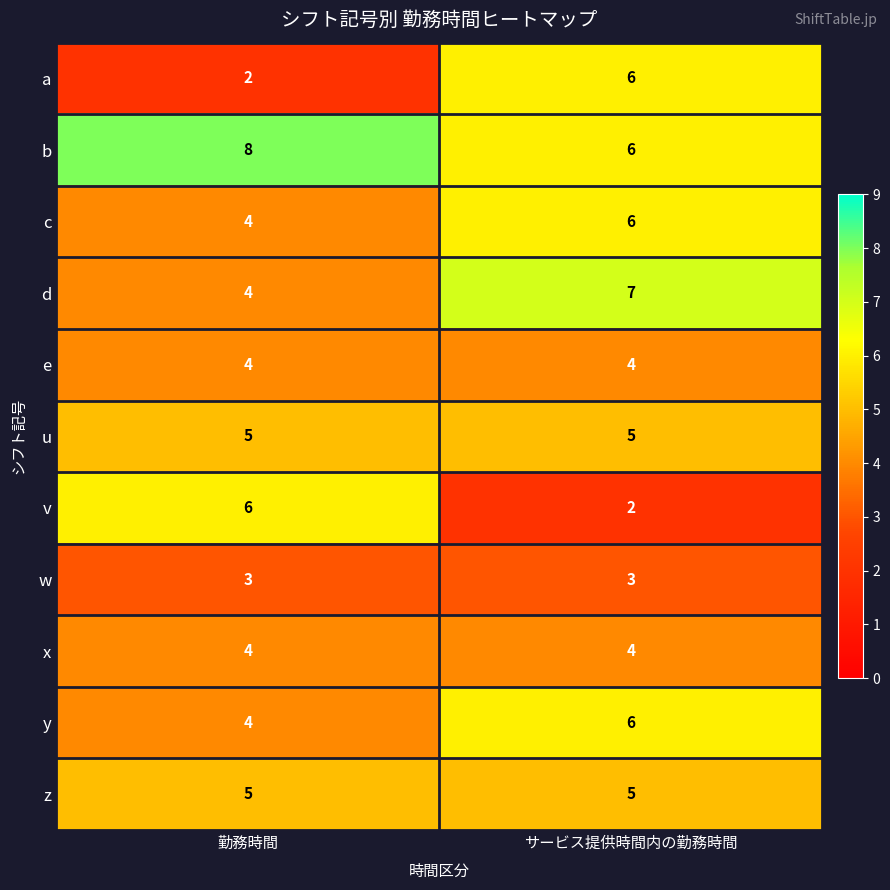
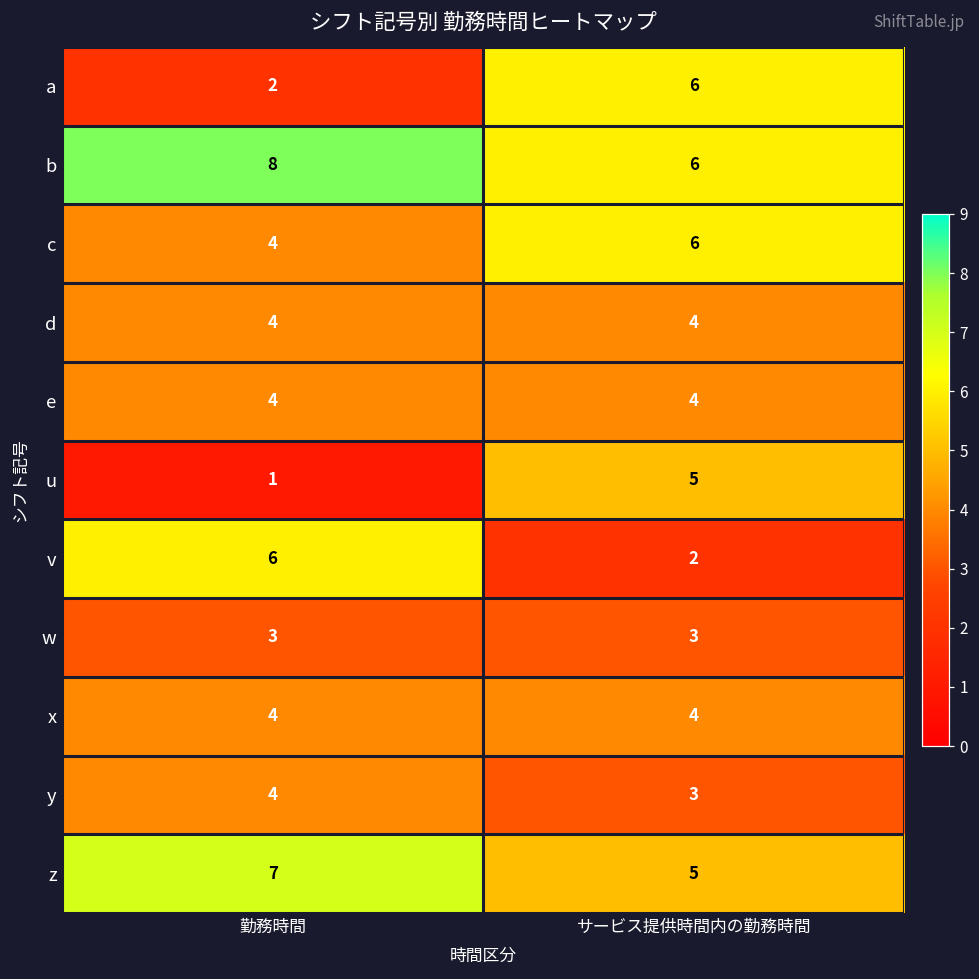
  {
    "a": {
      "勤務時間": 2,
      "サービス提供時間内の勤務時間": 6
    },
    "b": {
      "勤務時間": 8,
      "サービス提供時間内の勤務時間": 6
    },
    "c": {
      "勤務時間": 4,
      "サービス提供時間内の勤務時間": 6
    },
    "d": {
      "勤務時間": 4,
-     "サービス提供時間内の勤務時間": 7
+     "サービス提供時間内の勤務時間": 4
    },
    "e": {
      "勤務時間": 4,
      "サービス提供時間内の勤務時間": 4
    },
    "u": {
-     "勤務時間": 5,
+     "勤務時間": 1,
      "サービス提供時間内の勤務時間": 5
    },
    "v": {
      "勤務時間": 6,
      "サービス提供時間内の勤務時間": 2
    },
    "w": {
      "勤務時間": 3,
      "サービス提供時間内の勤務時間": 3
    },
    "x": {
      "勤務時間": 4,
      "サービス提供時間内の勤務時間": 4
    },
    "y": {
      "勤務時間": 4,
-     "サービス提供時間内の勤務時間": 6
+     "サービス提供時間内の勤務時間": 3
    },
    "z": {
-     "勤務時間": 5,
+     "勤務時間": 7,
      "サービス提供時間内の勤務時間": 5
    }
  }
